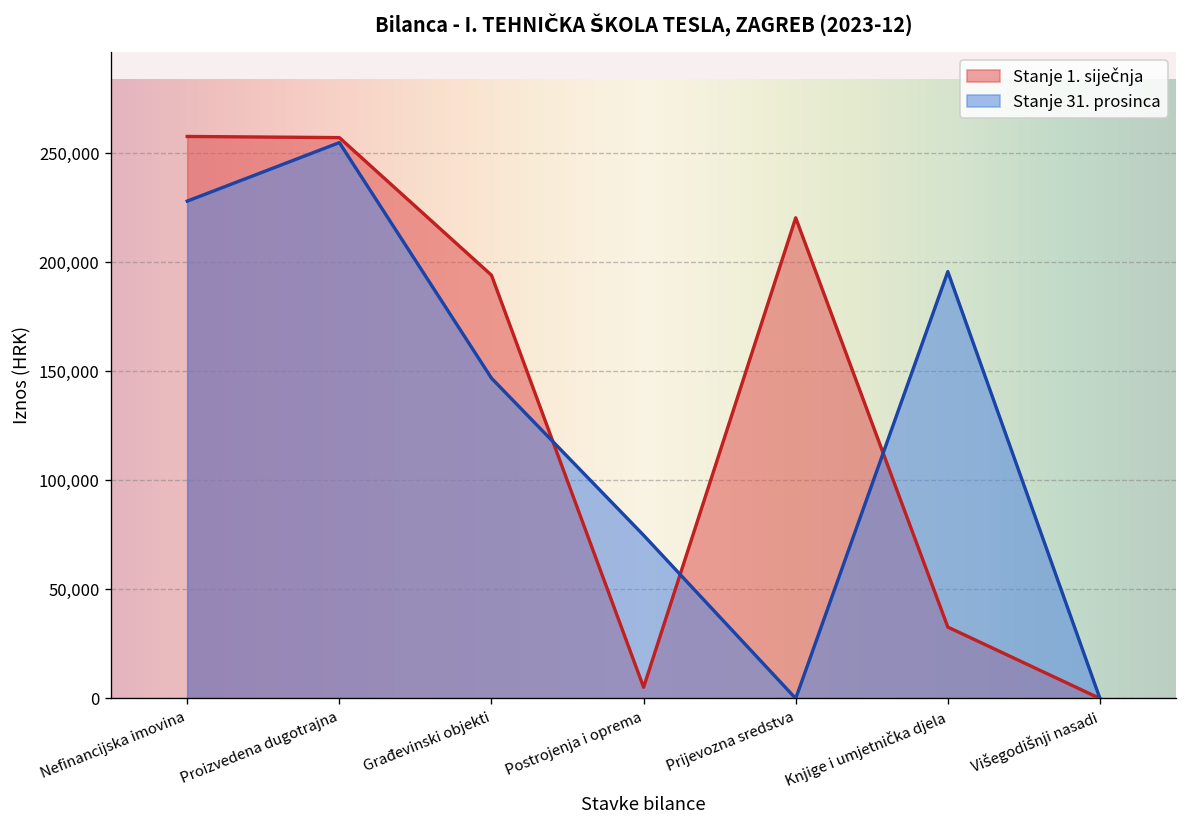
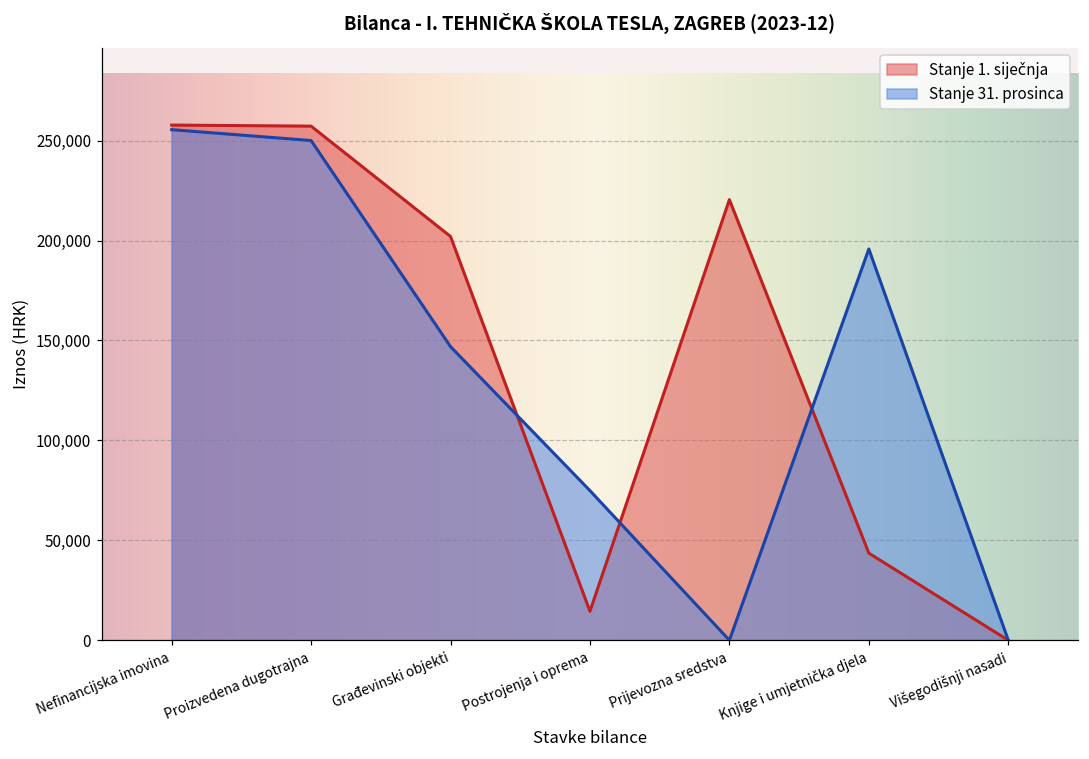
  {
    "Stanje 1. siječnja": {
      "Nefinancijska imovina": "258,000",
      "Proizvedena dugotrajna": "257,000",
-     "Građevinski objekti": "194,000",
-     "Postrojenja i oprema": "5,000",
+     "Građevinski objekti": "202,000",
+     "Postrojenja i oprema": "15,000",
      "Prijevozna sredstva": "220,000",
-     "Knjige i umjetnička djela": "33,000"
+     "Knjige i umjetnička djela": "44,000"
    },
    "Stanje 31. prosinca": {
-     "Nefinancijska imovina": "228,000",
-     "Proizvedena dugotrajna": "255,000",
+     "Nefinancijska imovina": "255,000",
+     "Proizvedena dugotrajna": "250,000",
      "Građevinski objekti": "147,000",
      "Postrojenja i oprema": "75,000",
      "Prijevozna sredstva": "0",
      "Knjige i umjetnička djela": "196,000"
    }
  }
